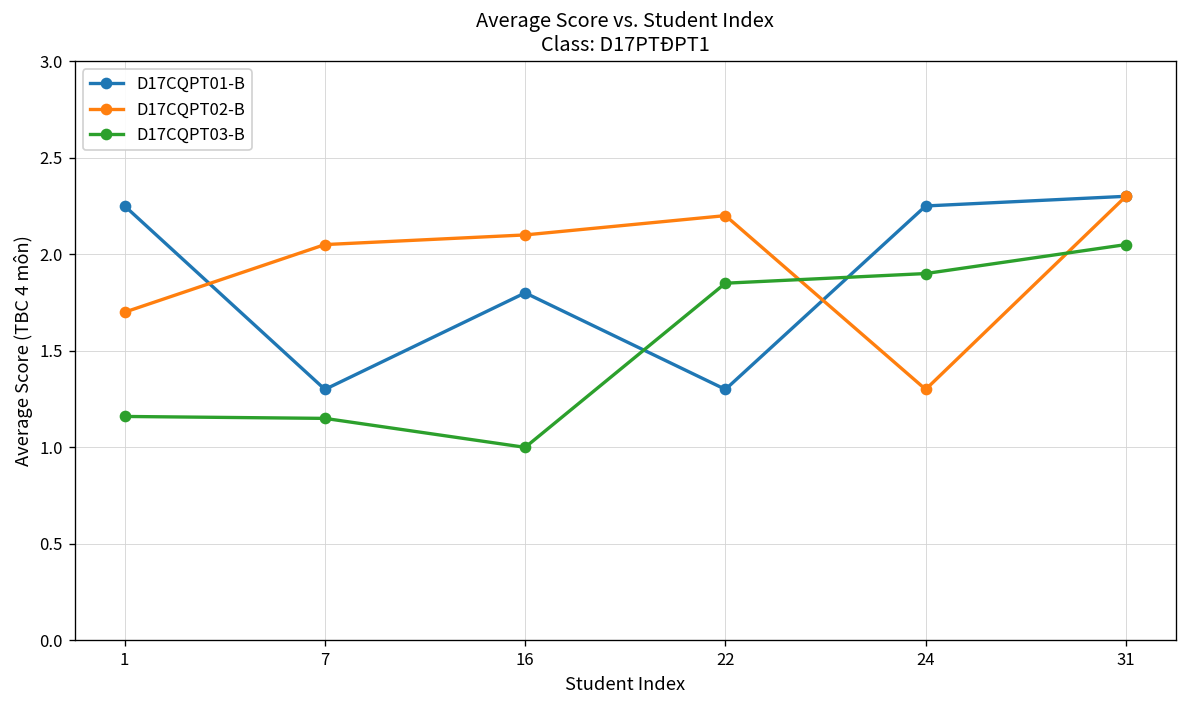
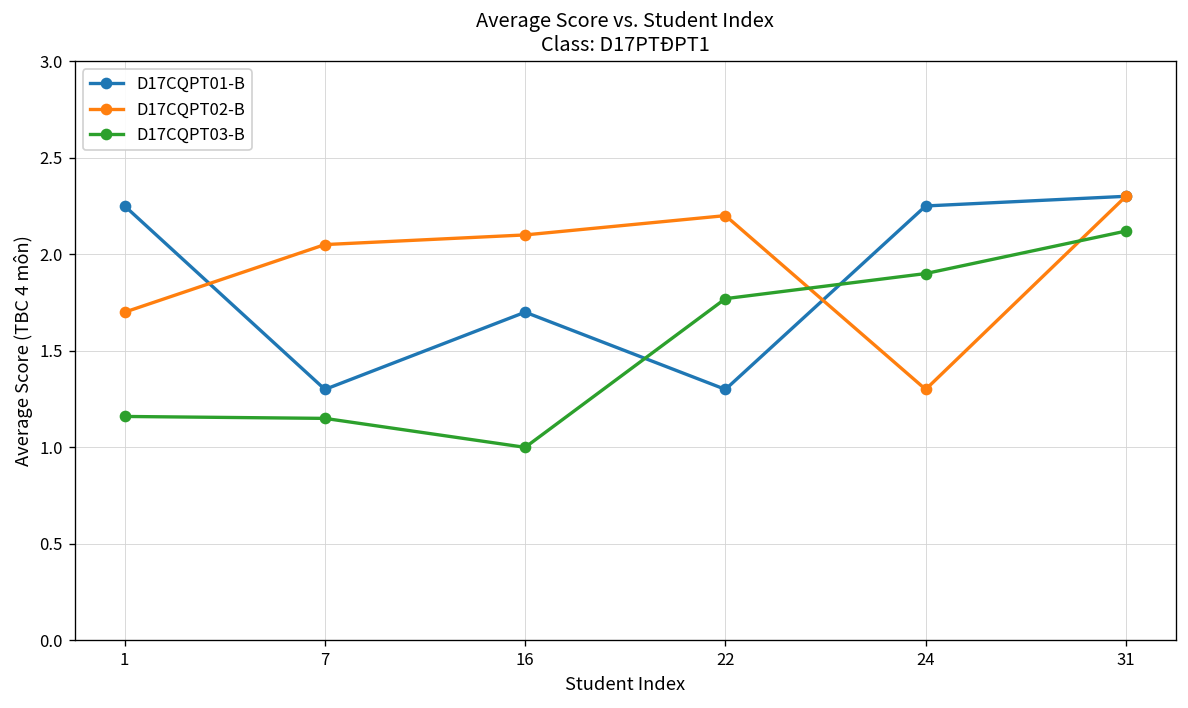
  {
    "D17CQPT01-B": {
      "1": 2.25,
      "7": 1.3,
-     "16": 1.8,
+     "16": 1.7,
      "22": 1.3,
      "24": 2.25
    },
    "D17CQPT02-B": {
      "1": 1.70,
      "7": 2.05,
      "16": 2.10,
      "22": 2.20,
      "24": 1.30
    },
    "D17CQPT03-B": {
      "1": 1.16,
      "7": 1.15,
      "16": 1.00,
-     "22": 1.85,
+     "22": 1.77,
      "24": 1.90,
-     "31": 2.05
+     "31": 2.12
    }
  }
